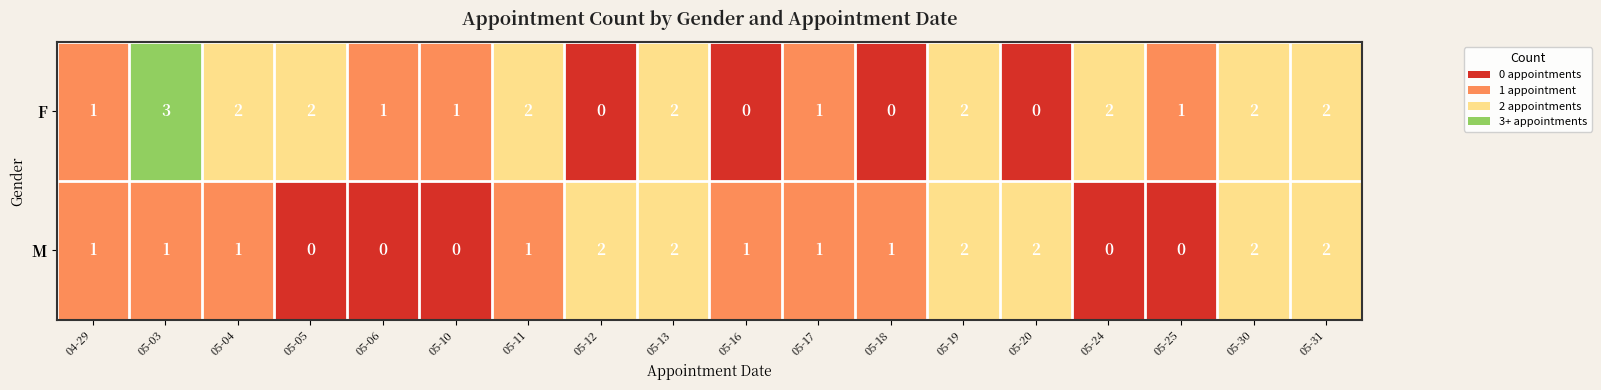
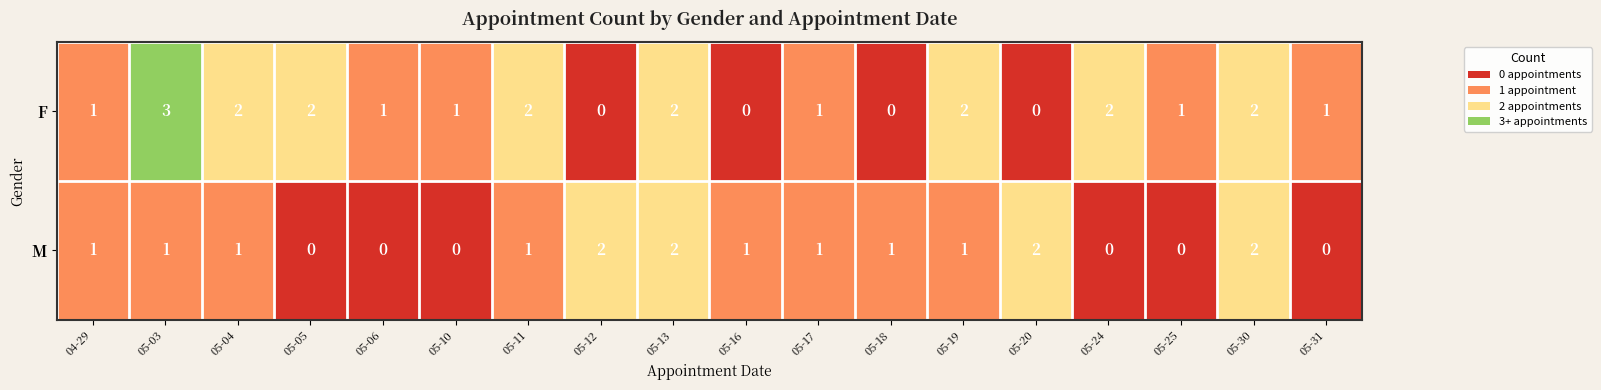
  {
    "F": {
      "04-29": 1,
      "05-03": 3,
      "05-04": 2,
      "05-05": 2,
      "05-06": 1,
      "05-10": 1,
      "05-11": 2,
      "05-12": 0,
      "05-13": 2,
      "05-16": 0,
      "05-17": 1,
      "05-18": 0,
      "05-19": 2,
      "05-20": 0,
      "05-24": 2,
      "05-25": 1,
      "05-30": 2,
-     "05-31": 2
+     "05-31": 1
    },
    "M": {
      "04-29": 1,
      "05-03": 1,
      "05-04": 1,
      "05-05": 0,
      "05-06": 0,
      "05-10": 0,
      "05-11": 1,
      "05-12": 2,
      "05-13": 2,
      "05-16": 1,
      "05-17": 1,
      "05-18": 1,
-     "05-19": 2,
+     "05-19": 1,
      "05-20": 2,
      "05-24": 0,
      "05-25": 0,
      "05-30": 2,
-     "05-31": 2
+     "05-31": 0
    }
  }
